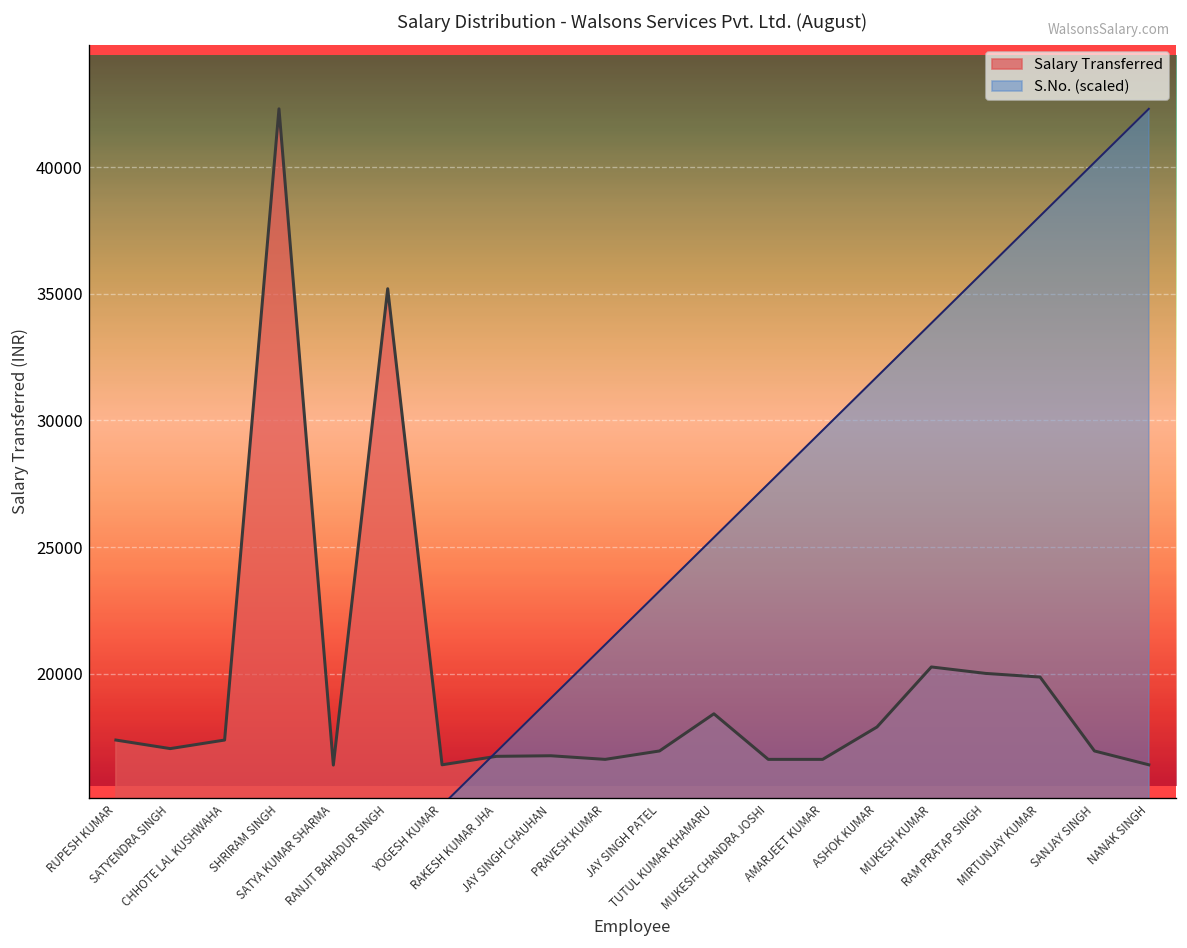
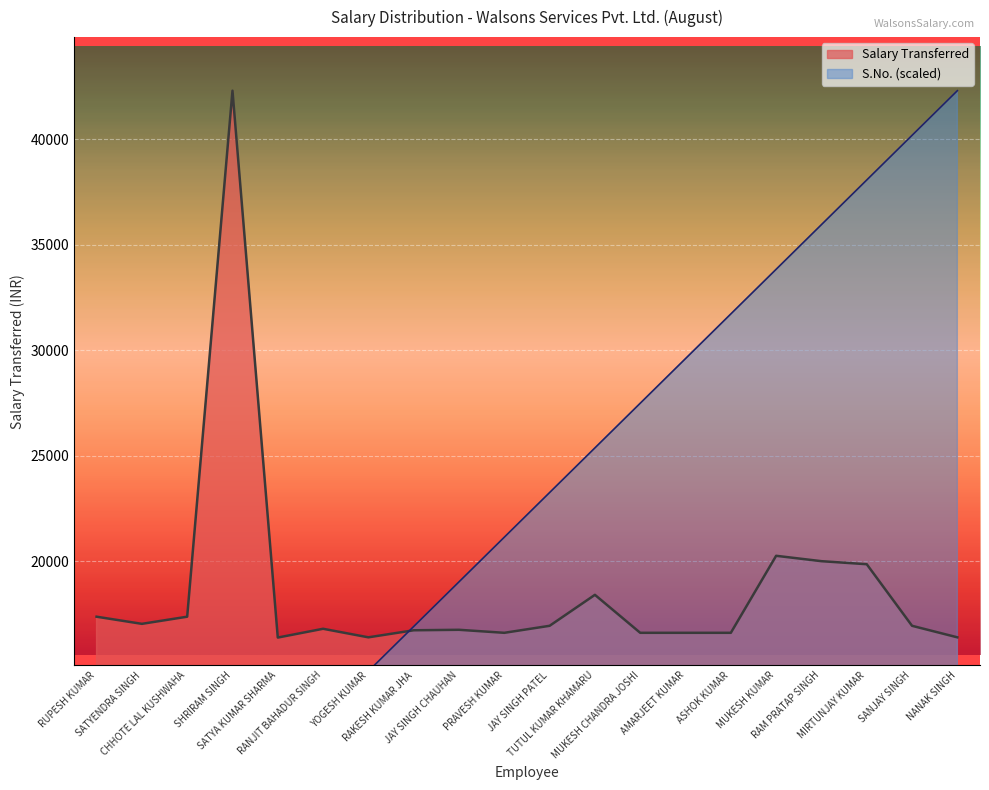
  {
    "Salary Transferred": {
      "RUPESH KUMAR": 17400,
      "SATYENDRA SINGH": 17000,
      "CHHOTE LAL KUSHWAHA": 17400,
      "SHRIRAM SINGH": 42300,
      "SATYA KUMAR SHARMA": 16400,
-     "RANJIT BAHADUR SINGH": 35200,
+     "RANJIT BAHADUR SINGH": 16800,
      "YOGESH KUMAR": 16400,
      "RAKESH KUMAR JHA": 16700,
      "JAY SINGH CHAUHAN": 16800,
      "PRAVESH KUMAR": 16600,
      "JAY SINGH PATEL": 17000,
      "TUTUL KUMAR KHAMARU": 18400,
      "MUKESH CHANDRA JOSHI": 16600,
      "AMARJEET KUMAR": 16600,
-     "ASHOK KUMAR": 17900,
+     "ASHOK KUMAR": 16600,
      "MUKESH KUMAR": 20300,
      "RAM PRATAP SINGH": 20000,
      "MIRTUNJAY KUMAR": 19900,
      "SANJAY SINGH": 17000,
      "NANAK SINGH": 16400
    },
    "S.No. (scaled)": {
      "RAKESH KUMAR JHA": 16900,
      "JAY SINGH CHAUHAN": 19000,
      "PRAVESH KUMAR": 21100,
      "JAY SINGH PATEL": 23300,
      "TUTUL KUMAR KHAMARU": 25400,
      "MUKESH CHANDRA JOSHI": 27500,
      "AMARJEET KUMAR": 29600,
      "ASHOK KUMAR": 31700,
      "MUKESH KUMAR": 33800,
      "RAM PRATAP SINGH": 36000,
      "MIRTUNJAY KUMAR": 38100,
      "SANJAY SINGH": 40200,
      "NANAK SINGH": 42300
    }
  }
